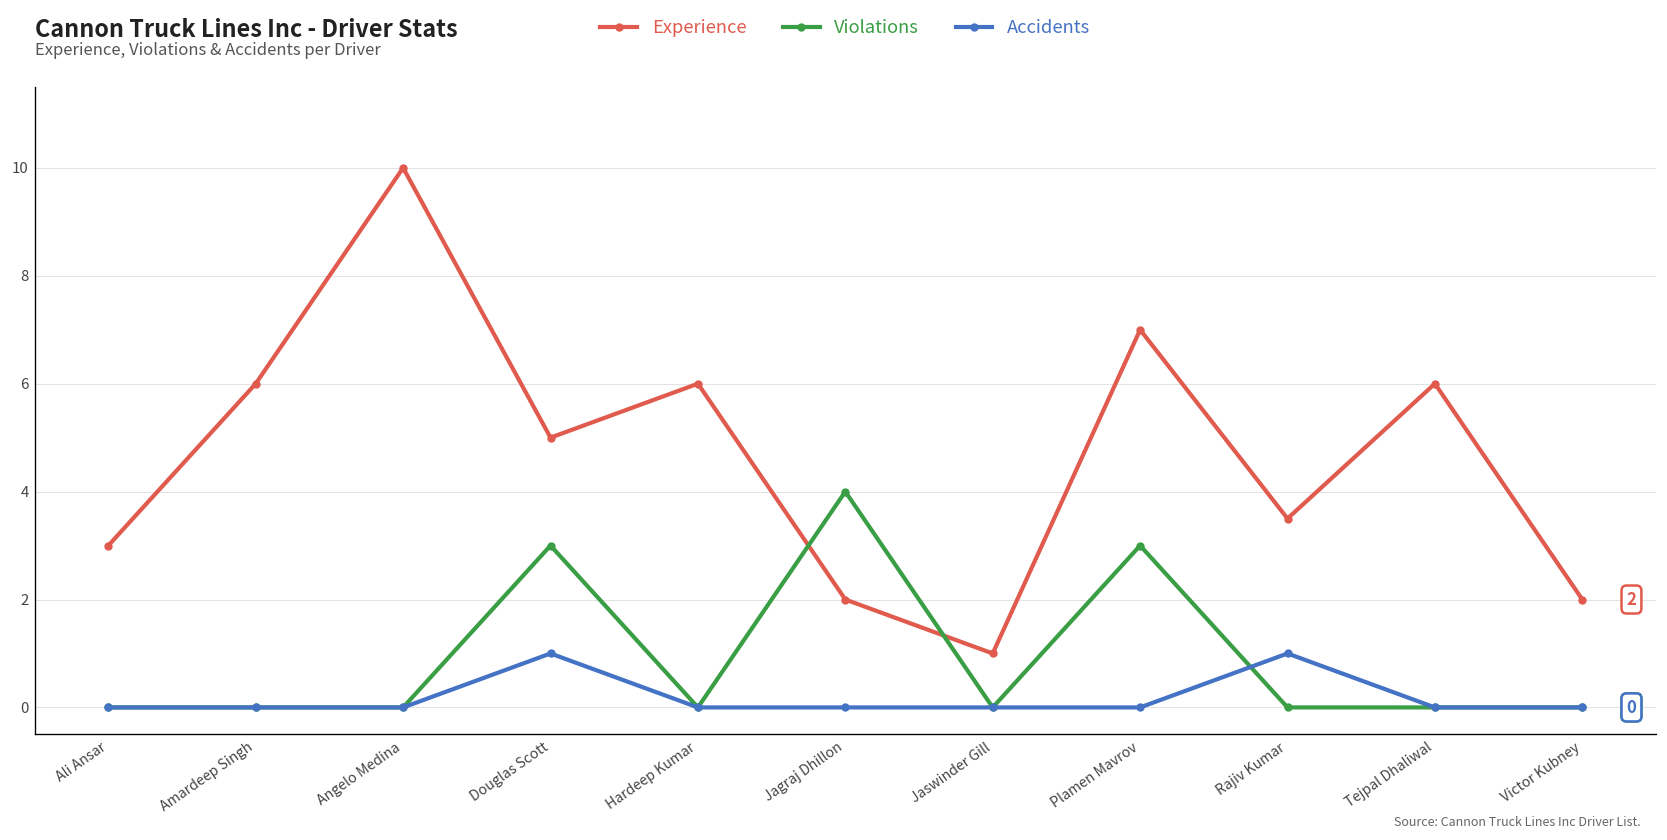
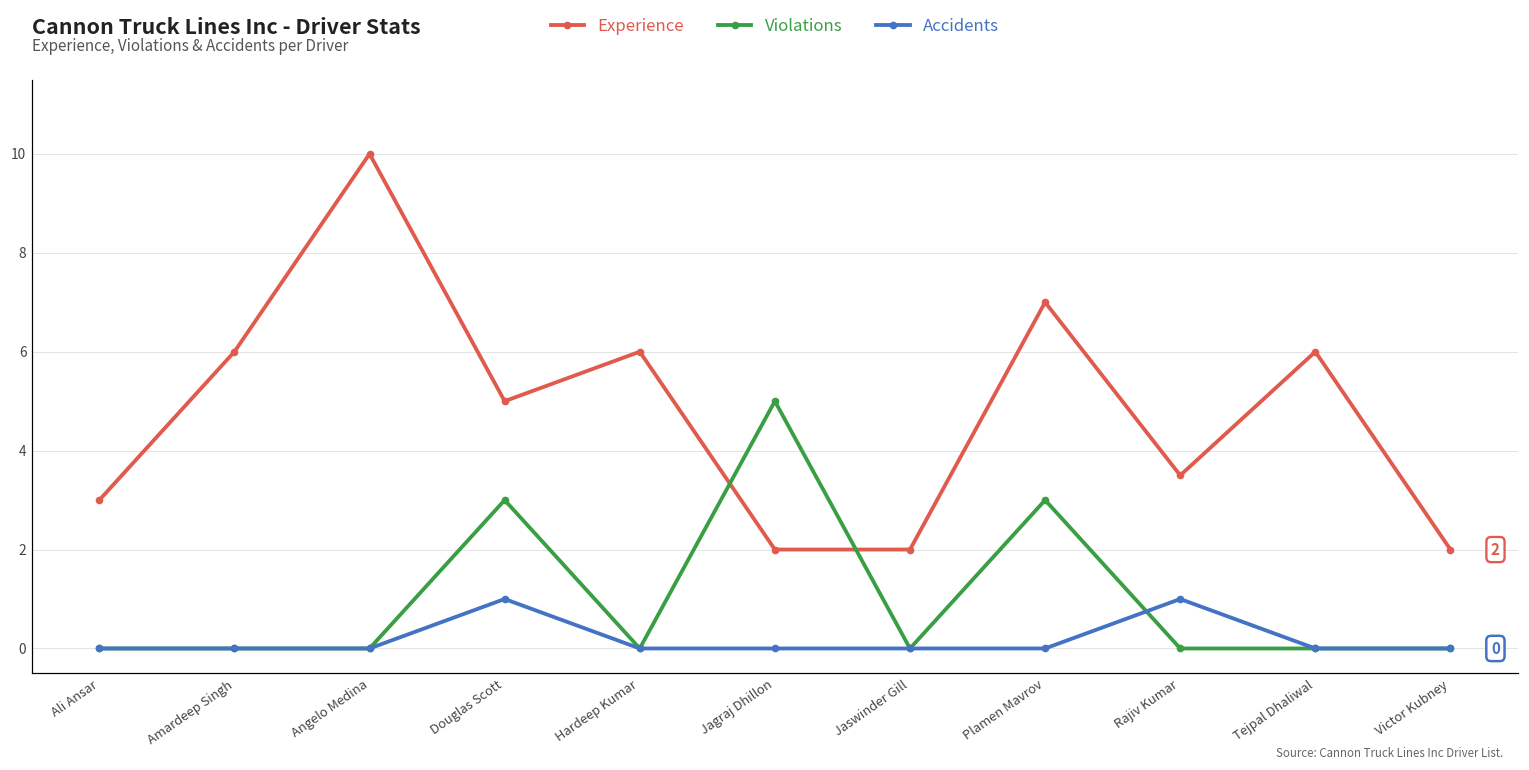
  {
    "Experience": {
      "Ali Ansar": 3,
      "Amardeep Singh": 6,
      "Angelo Medina": 10,
      "Douglas Scott": 5,
      "Hardeep Kumar": 6,
      "Jagraj Dhillon": 2,
-     "Jaswinder Gill": 1,
+     "Jaswinder Gill": 2,
      "Plamen Mavrov": 7,
      "Rajiv Kumar": 3.5,
      "Tejpal Dhaliwal": 6,
      "Victor Kubney": 2
    },
    "Violations": {
      "Douglas Scott": 3,
-     "Jagraj Dhillon": 4,
+     "Jagraj Dhillon": 5,
      "Plamen Mavrov": 3,
      "Rajiv Kumar": 0
    },
    "Accidents": {
      "Douglas Scott": 1,
      "Jagraj Dhillon": 0,
      "Plamen Mavrov": 0,
      "Rajiv Kumar": 1
    }
  }
